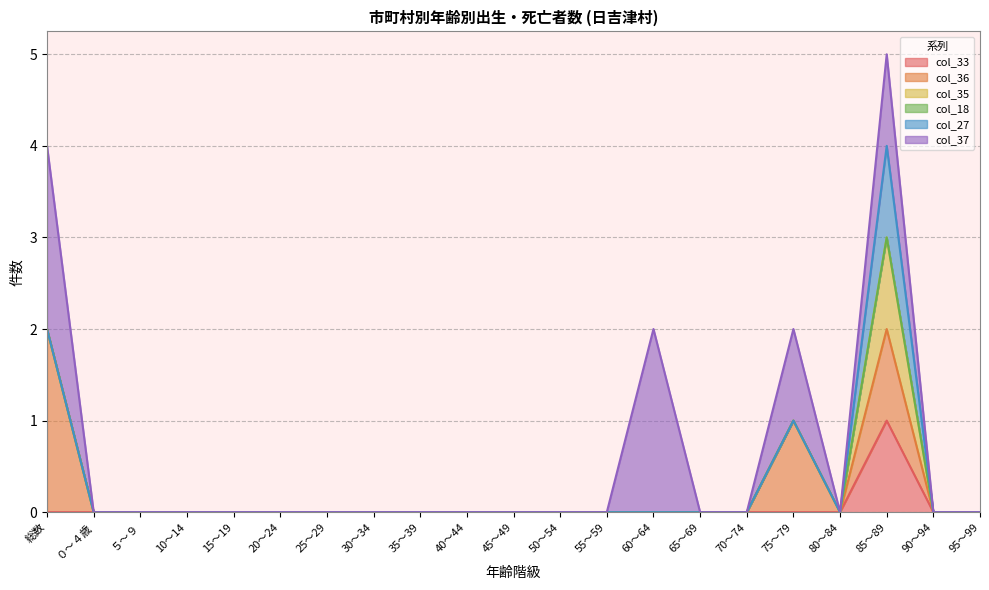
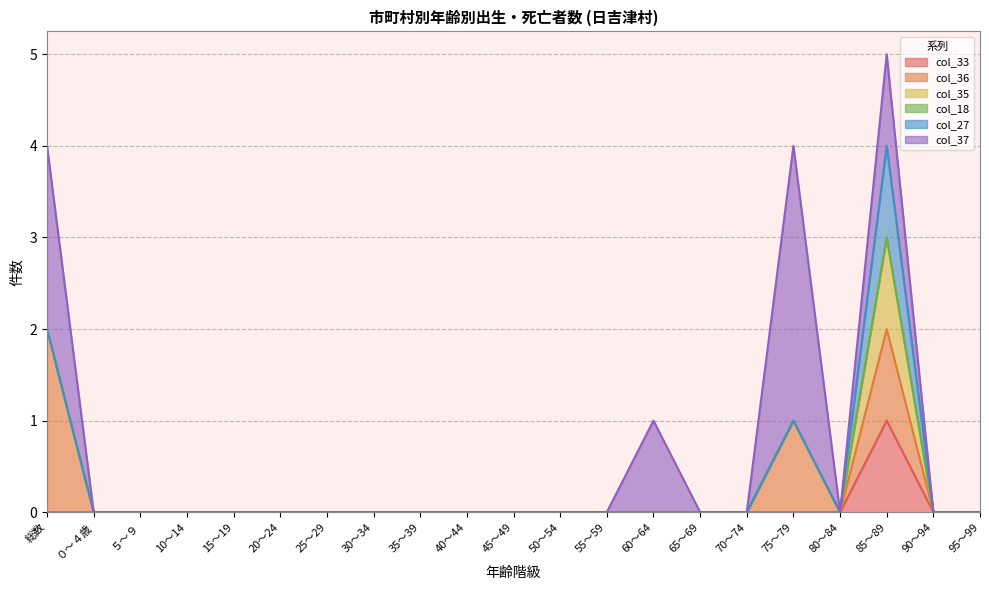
  {
    "col_27": {
      "85～89": 1
    },
    "col_37": {
      "総数": 2,
-     "60～64": 2,
-     "75～79": 1,
+     "60～64": 1,
+     "75～79": 3,
      "85～89": 1
    }
  }
